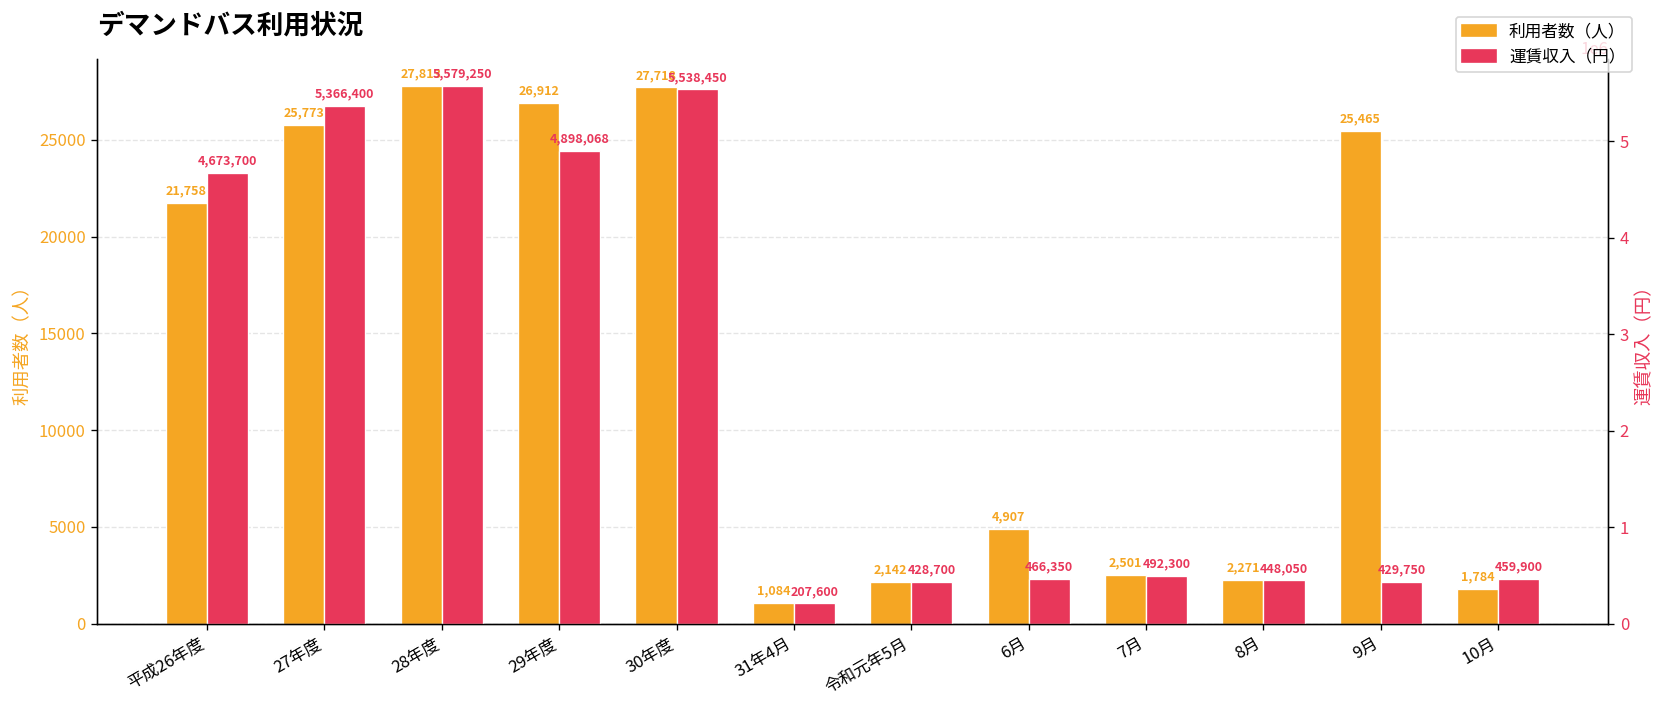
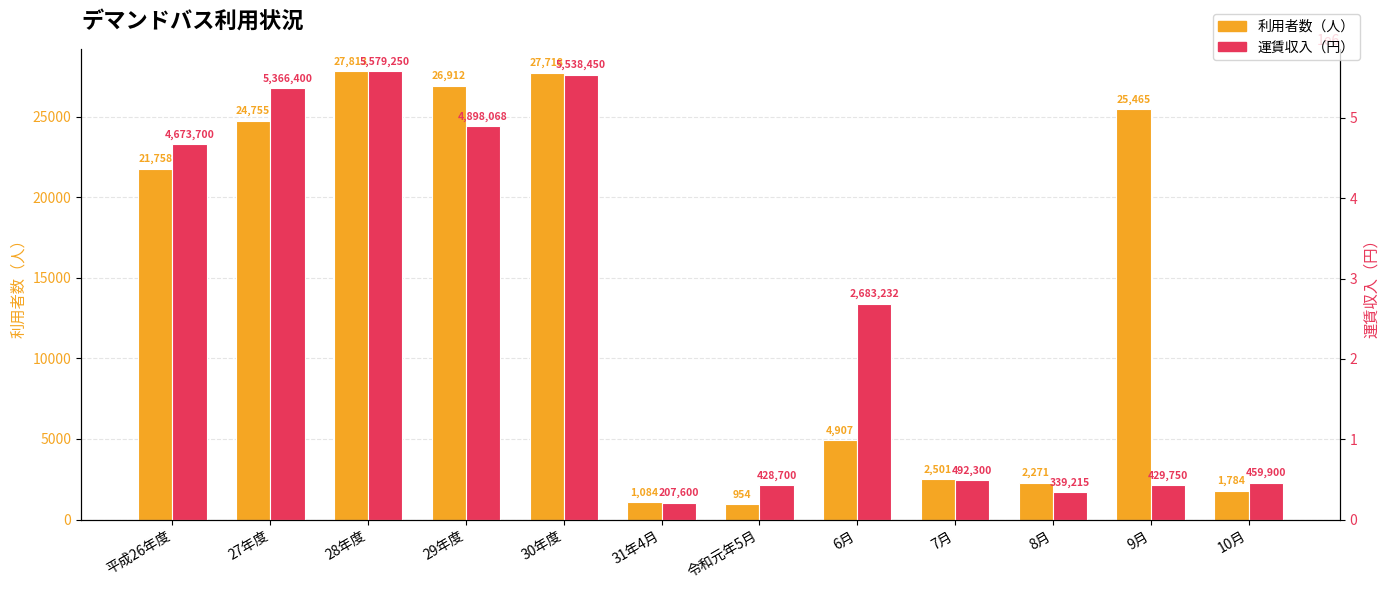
  {
    "利用者数（人）": {
      "平成26年度": "21,758",
-     "27年度": "25,773",
+     "27年度": "24,755",
      "29年度": "26,912",
      "31年4月": "1,084",
-     "令和元年5月": "2,142",
+     "令和元年5月": "954",
      "6月": "4,907",
      "7月": "2,501",
      "8月": "2,271",
      "9月": "25,465",
      "10月": "1,784"
    },
    "運賃収入（円）": {
      "平成26年度": "4,673,700",
      "27年度": "5,366,400",
      "29年度": "4,898,068",
      "30年度": "5,538,450",
      "31年4月": "207,600",
      "令和元年5月": "428,700",
-     "6月": "466,350",
+     "6月": "2,683,232",
      "7月": "492,300",
-     "8月": "448,050",
+     "8月": "339,215",
      "9月": "429,750",
      "10月": "459,900"
    }
  }
